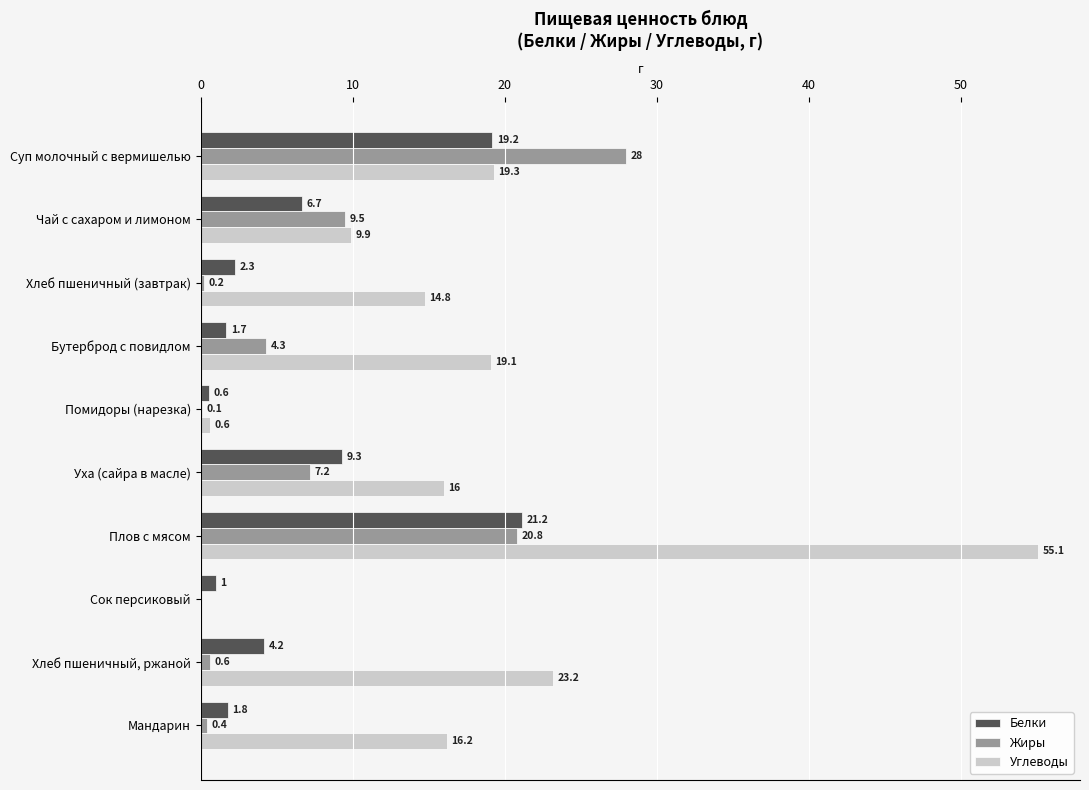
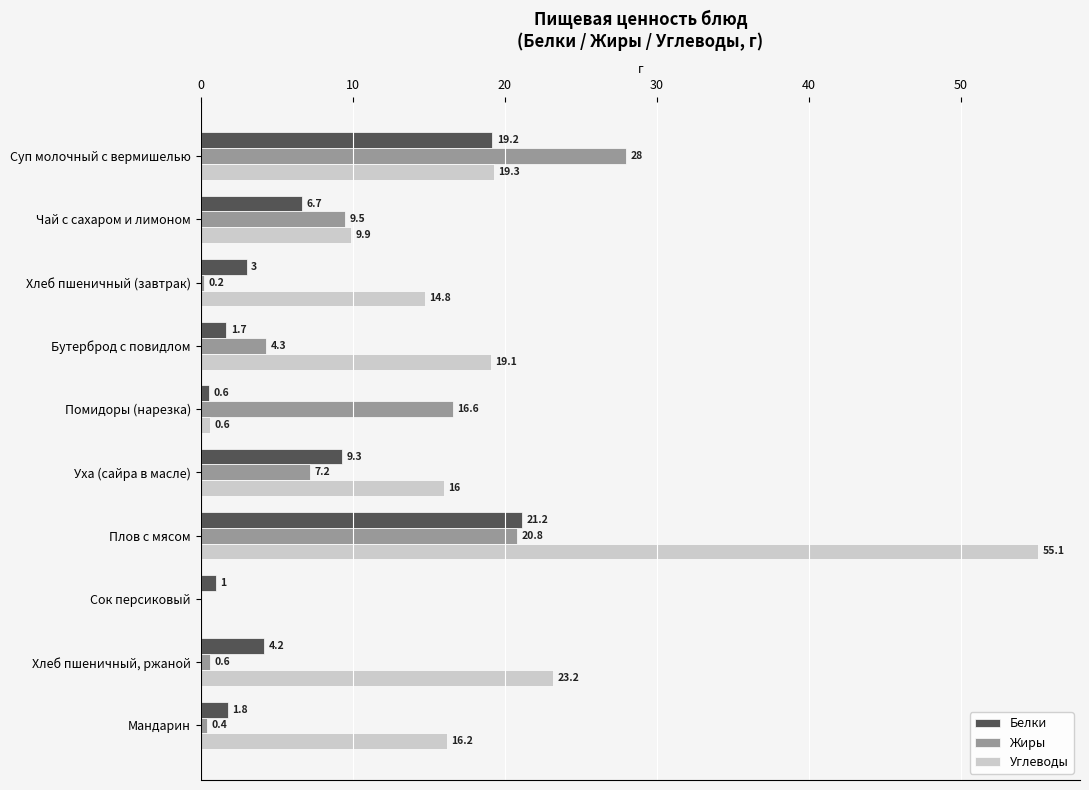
  {
    "Белки": {
      "Суп молочный с вермишелью": 19.2,
      "Чай с сахаром и лимоном": 6.7,
-     "Хлеб пшеничный (завтрак)": 2.3,
+     "Хлеб пшеничный (завтрак)": 3,
      "Бутерброд с повидлом": 1.7,
      "Помидоры (нарезка)": 0.6,
      "Уха (сайра в масле)": 9.3,
      "Плов с мясом": 21.2,
      "Сок персиковый": 1,
      "Хлеб пшеничный, ржаной": 4.2,
      "Мандарин": 1.8
    },
    "Жиры": {
      "Суп молочный с вермишелью": 28,
      "Чай с сахаром и лимоном": 9.5,
      "Хлеб пшеничный (завтрак)": 0.2,
      "Бутерброд с повидлом": 4.3,
-     "Помидоры (нарезка)": 0.1,
+     "Помидоры (нарезка)": 16.6,
      "Уха (сайра в масле)": 7.2,
      "Плов с мясом": 20.8,
      "Хлеб пшеничный, ржаной": 0.6,
      "Мандарин": 0.4
    },
    "Углеводы": {
      "Суп молочный с вермишелью": 19.3,
      "Чай с сахаром и лимоном": 9.9,
      "Хлеб пшеничный (завтрак)": 14.8,
      "Бутерброд с повидлом": 19.1,
      "Помидоры (нарезка)": 0.6,
      "Уха (сайра в масле)": 16,
      "Плов с мясом": 55.1,
      "Хлеб пшеничный, ржаной": 23.2,
      "Мандарин": 16.2
    }
  }
